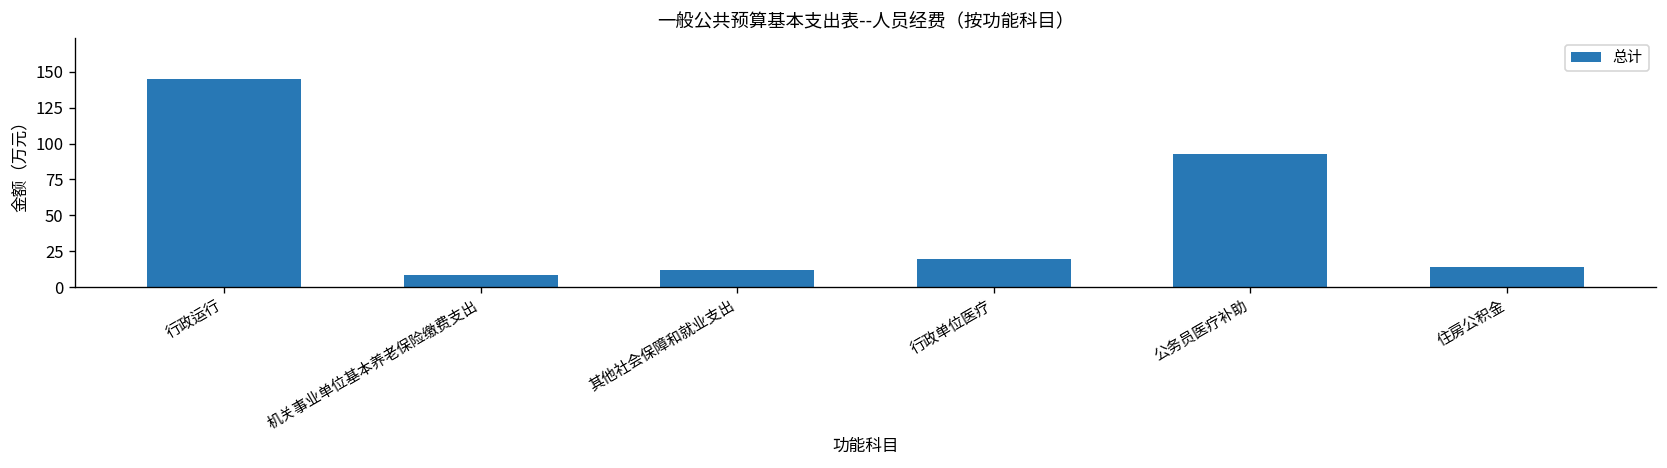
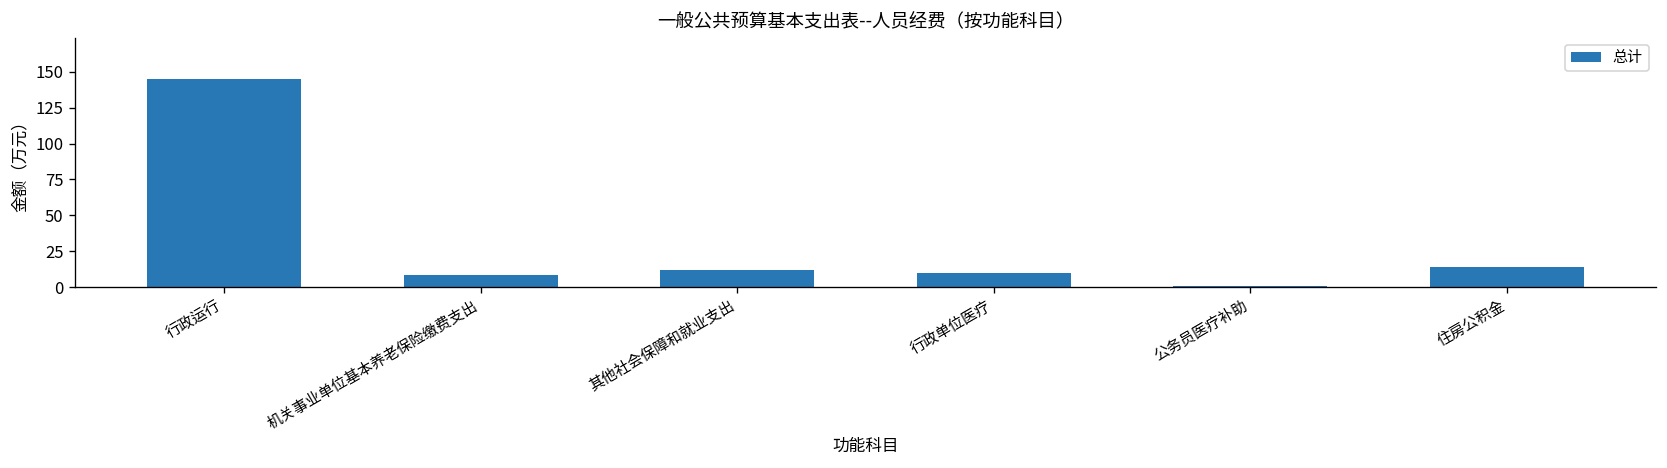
  {
    "行政运行": 145,
    "机关事业单位基本养老保险缴费支出": 9,
    "其他社会保障和就业支出": 12,
-   "行政单位医疗": 20,
-   "公务员医疗补助": 93,
+   "行政单位医疗": 10,
+   "公务员医疗补助": 1,
    "住房公积金": 14
  }
